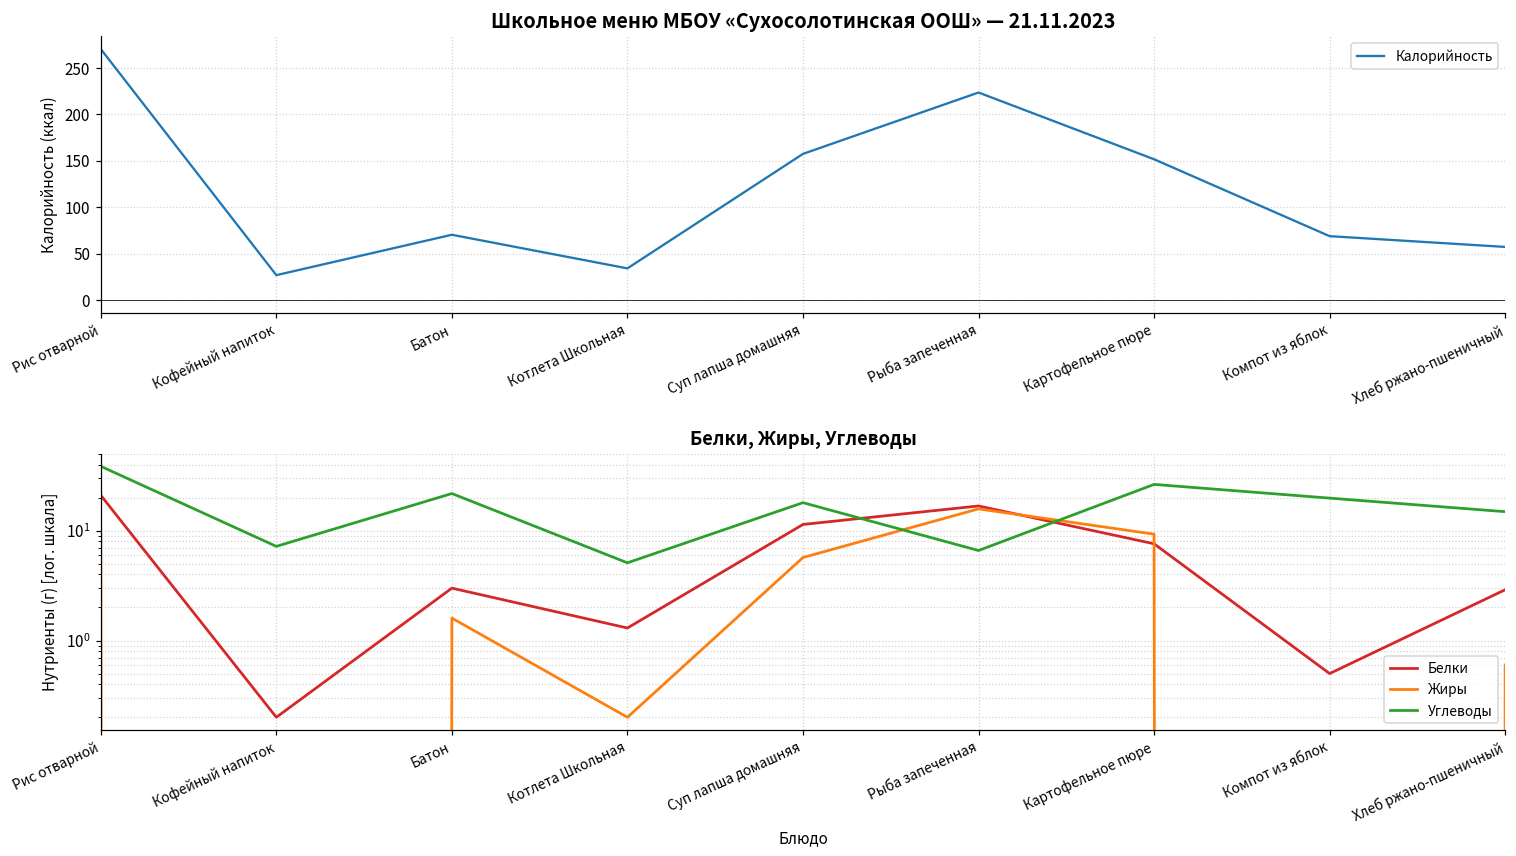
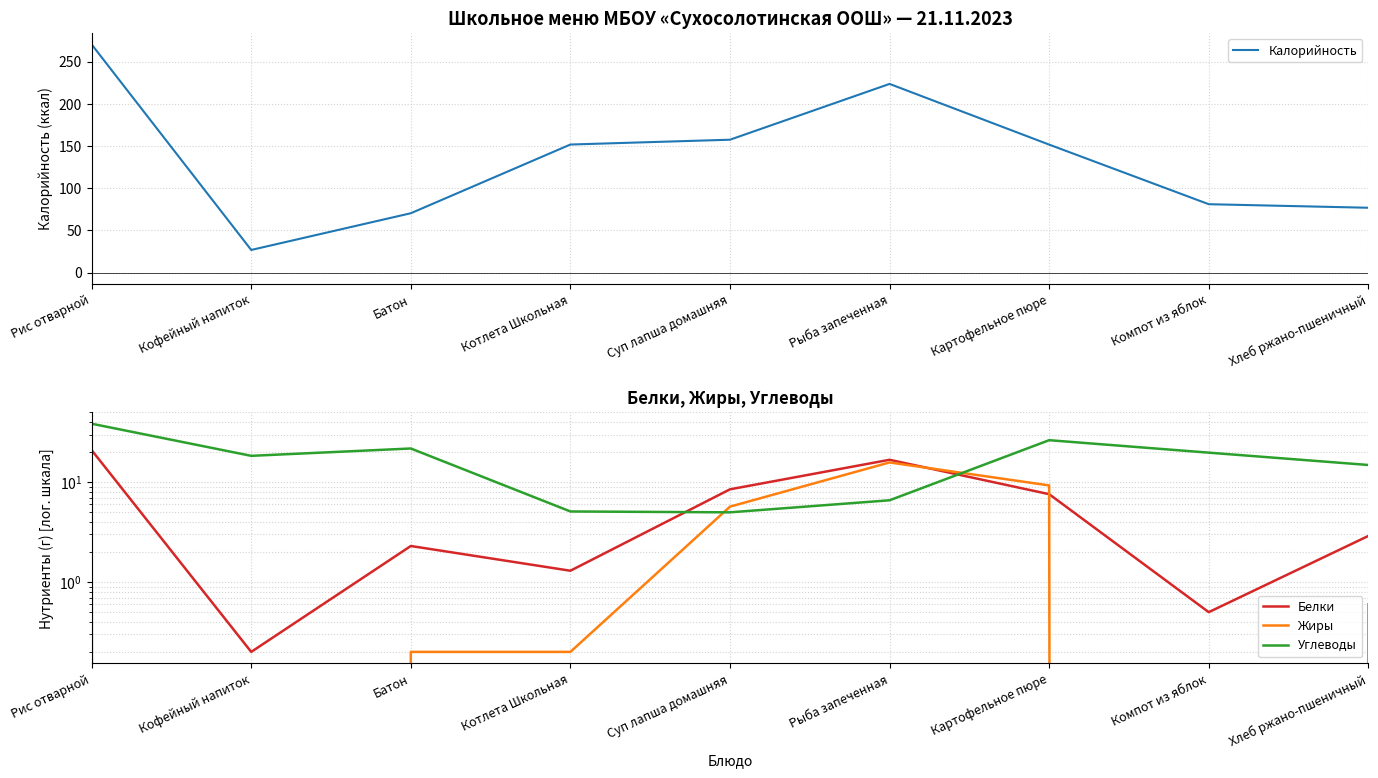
  {
    "Школьное меню МБОУ «Сухосолотинская ООШ» — 21.11.2023": {
      "Рис отварной": 270,
      "Кофейный напиток": 30,
      "Батон": 70,
-     "Котлета Школьная": 30,
+     "Котлета Школьная": 150,
      "Суп лапша домашняя": 160,
      "Рыба запеченная": 220,
      "Картофельное пюре": 150,
-     "Компот из яблок": 70,
-     "Хлеб ржано-пшеничный": 60
+     "Компот из яблок": 80,
+     "Хлеб ржано-пшеничный": 80
    },
    "Белки, Жиры, Углеводы": {
      "Белки": {
        "Рис отварной": 21,
        "Кофейный напиток": 0.2,
-       "Батон": 3.0,
+       "Батон": 2.3,
        "Котлета Школьная": 1.3,
-       "Суп лапша домашняя": 11,
+       "Суп лапша домашняя": 9,
        "Рыба запеченная": 17,
        "Картофельное пюре": 8,
        "Компот из яблок": 0.5,
        "Хлеб ржано-пшеничный": 2.9
      },
      "Жиры": {
        "Рис отварной": 9,
-       "Батон": 1.6,
+       "Батон": 0.2,
        "Котлета Школьная": 0.2,
        "Суп лапша домашняя": 6,
        "Рыба запеченная": 16,
        "Картофельное пюре": 9,
        "Хлеб ржано-пшеничный": 0.6
      },
      "Углеводы": {
        "Рис отварной": 39,
-       "Кофейный напиток": 7,
+       "Кофейный напиток": 18,
        "Батон": 22,
        "Котлета Школьная": 5,
-       "Суп лапша домашняя": 18,
+       "Суп лапша домашняя": 5,
        "Рыба запеченная": 7,
        "Картофельное пюре": 26,
        "Компот из яблок": 20,
        "Хлеб ржано-пшеничный": 15
      }
    }
  }
